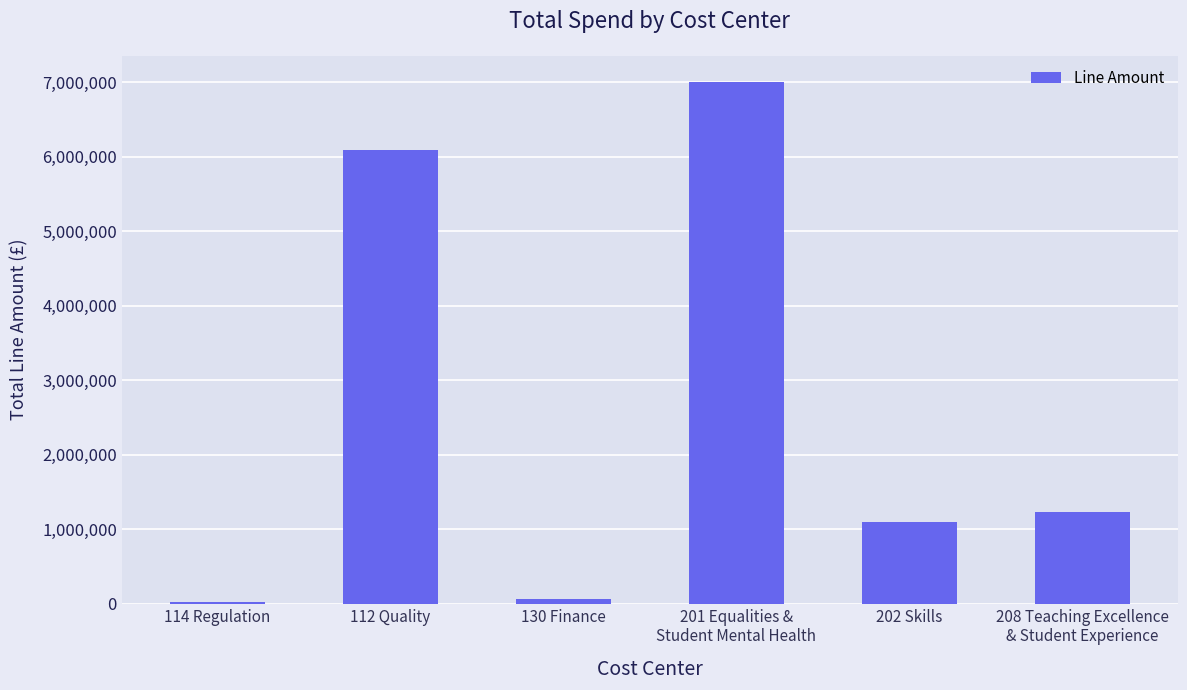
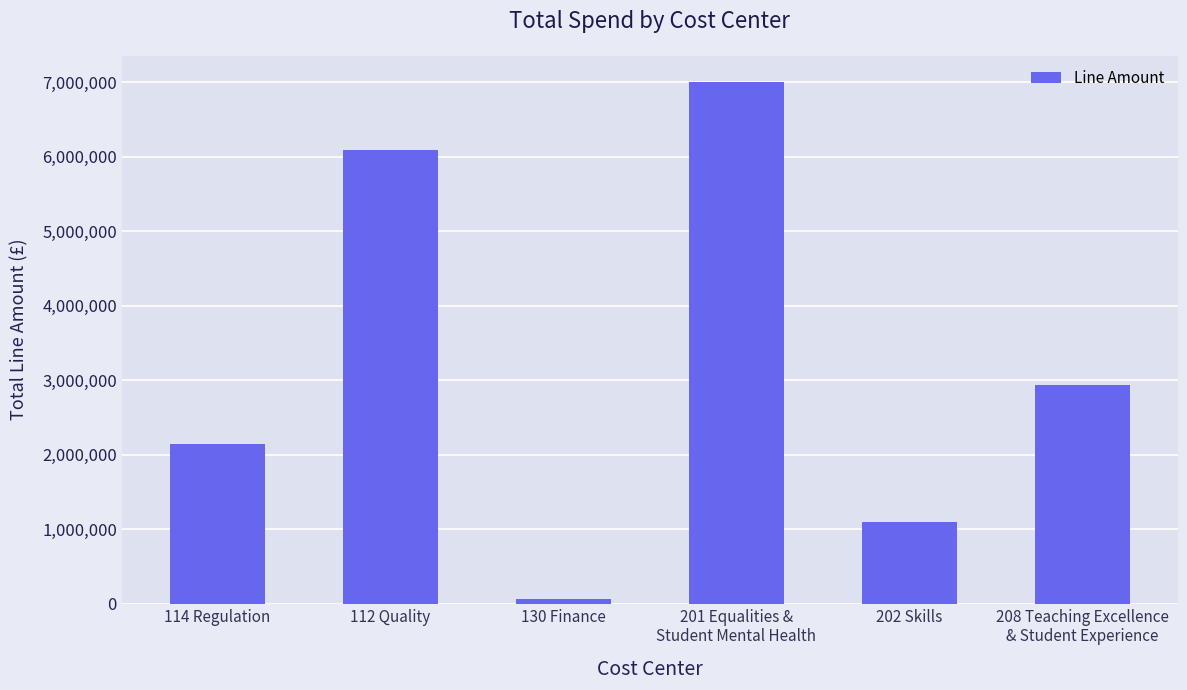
  {
-   "114 Regulation": "0",
+   "114 Regulation": "2,100,000",
    "112 Quality": "6,100,000",
    "130 Finance": "100,000",
    "201 Equalities & Student Mental Health": "7,000,000",
    "202 Skills": "1,100,000",
-   "208 Teaching Excellence & Student Experience": "1,200,000"
+   "208 Teaching Excellence & Student Experience": "2,900,000"
  }
